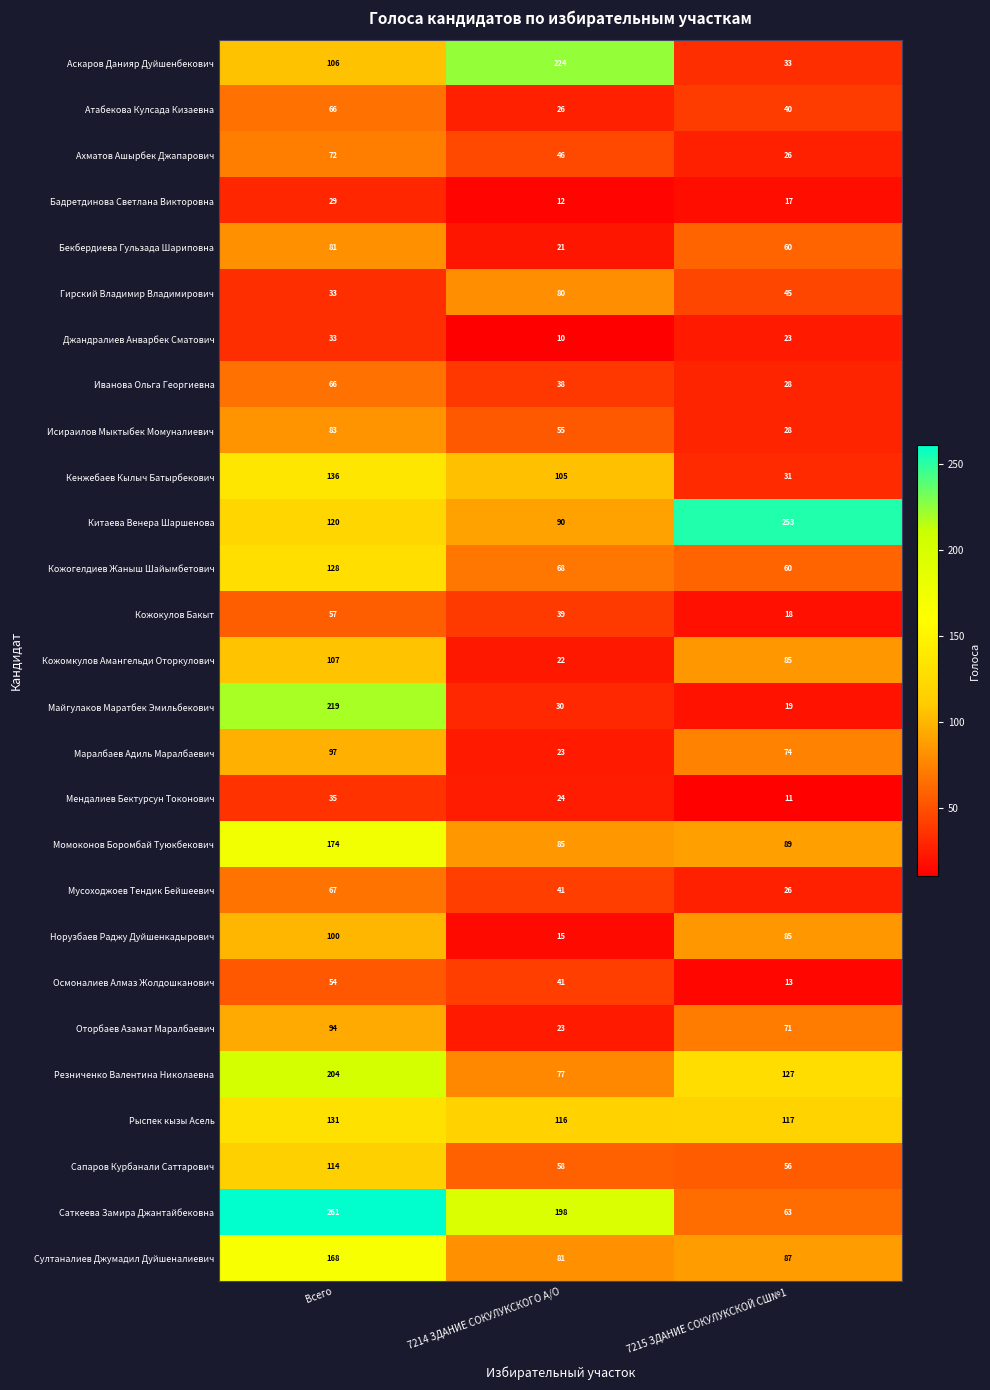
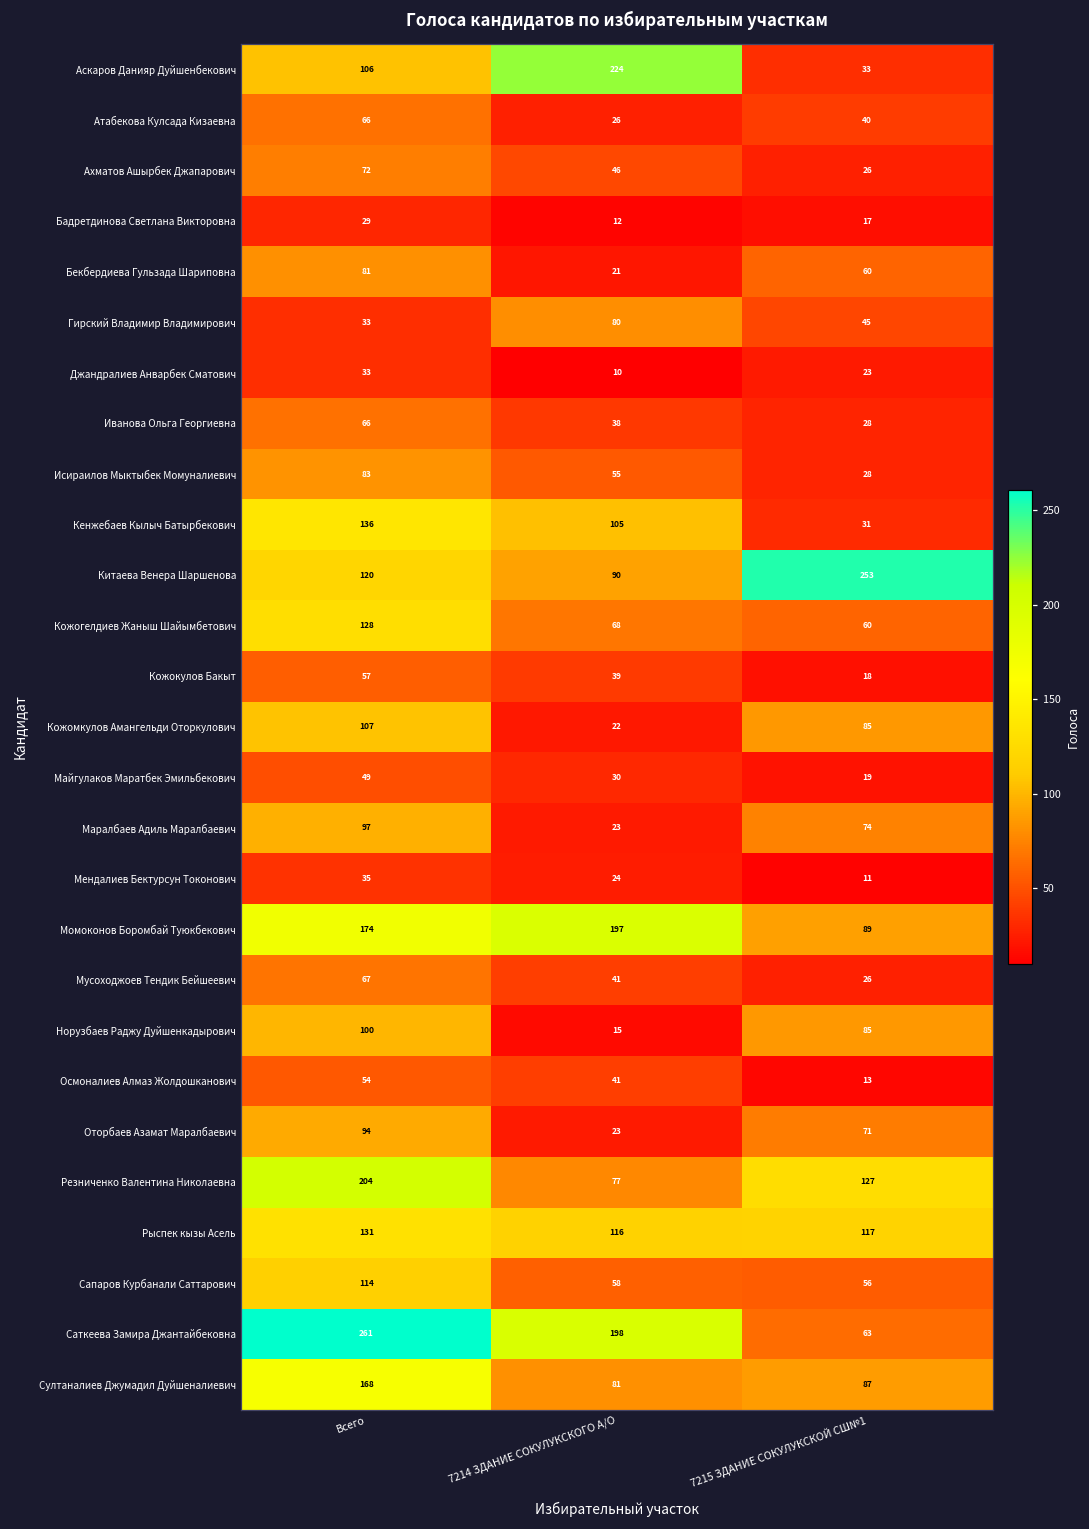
  {
    "Аскаров Данияр Дуйшенбекович": {
      "Всего": 106,
      "7214 ЗДАНИЕ СОКУЛУКСКОГО А/О": 224,
      "7215 ЗДАНИЕ СОКУЛУКСКОЙ СШ№1": 33
    },
    "Атабекова Кулсада Кизаевна": {
      "Всего": 66,
      "7214 ЗДАНИЕ СОКУЛУКСКОГО А/О": 26,
      "7215 ЗДАНИЕ СОКУЛУКСКОЙ СШ№1": 40
    },
    "Ахматов Ашырбек Джапарович": {
      "Всего": 72,
      "7214 ЗДАНИЕ СОКУЛУКСКОГО А/О": 46,
      "7215 ЗДАНИЕ СОКУЛУКСКОЙ СШ№1": 26
    },
    "Бадретдинова Светлана Викторовна": {
      "Всего": 29,
      "7214 ЗДАНИЕ СОКУЛУКСКОГО А/О": 12,
      "7215 ЗДАНИЕ СОКУЛУКСКОЙ СШ№1": 17
    },
    "Бекбердиева Гульзада Шариповна": {
      "Всего": 81,
      "7214 ЗДАНИЕ СОКУЛУКСКОГО А/О": 21,
      "7215 ЗДАНИЕ СОКУЛУКСКОЙ СШ№1": 60
    },
    "Гирский Владимир Владимирович": {
      "Всего": 33,
      "7214 ЗДАНИЕ СОКУЛУКСКОГО А/О": 80,
      "7215 ЗДАНИЕ СОКУЛУКСКОЙ СШ№1": 45
    },
    "Джандралиев Анварбек Сматович": {
      "Всего": 33,
      "7214 ЗДАНИЕ СОКУЛУКСКОГО А/О": 10,
      "7215 ЗДАНИЕ СОКУЛУКСКОЙ СШ№1": 23
    },
    "Иванова Ольга Георгиевна": {
      "Всего": 66,
      "7214 ЗДАНИЕ СОКУЛУКСКОГО А/О": 38,
      "7215 ЗДАНИЕ СОКУЛУКСКОЙ СШ№1": 28
    },
    "Исираилов Мыктыбек Момуналиевич": {
      "Всего": 83,
      "7214 ЗДАНИЕ СОКУЛУКСКОГО А/О": 55,
      "7215 ЗДАНИЕ СОКУЛУКСКОЙ СШ№1": 28
    },
    "Кенжебаев Кылыч Батырбекович": {
      "Всего": 136,
      "7214 ЗДАНИЕ СОКУЛУКСКОГО А/О": 105,
      "7215 ЗДАНИЕ СОКУЛУКСКОЙ СШ№1": 31
    },
    "Китаева Венера Шаршенова": {
      "Всего": 120,
      "7214 ЗДАНИЕ СОКУЛУКСКОГО А/О": 90,
      "7215 ЗДАНИЕ СОКУЛУКСКОЙ СШ№1": 253
    },
    "Кожогелдиев Жаныш Шайымбетович": {
      "Всего": 128,
      "7214 ЗДАНИЕ СОКУЛУКСКОГО А/О": 68,
      "7215 ЗДАНИЕ СОКУЛУКСКОЙ СШ№1": 60
    },
    "Кожокулов Бакыт": {
      "Всего": 57,
      "7214 ЗДАНИЕ СОКУЛУКСКОГО А/О": 39,
      "7215 ЗДАНИЕ СОКУЛУКСКОЙ СШ№1": 18
    },
    "Кожомкулов Амангельди Оторкулович": {
      "Всего": 107,
      "7214 ЗДАНИЕ СОКУЛУКСКОГО А/О": 22,
      "7215 ЗДАНИЕ СОКУЛУКСКОЙ СШ№1": 85
    },
    "Майгулаков Маратбек Эмильбекович": {
-     "Всего": 219,
+     "Всего": 49,
      "7214 ЗДАНИЕ СОКУЛУКСКОГО А/О": 30,
      "7215 ЗДАНИЕ СОКУЛУКСКОЙ СШ№1": 19
    },
    "Маралбаев Адиль Маралбаевич": {
      "Всего": 97,
      "7214 ЗДАНИЕ СОКУЛУКСКОГО А/О": 23,
      "7215 ЗДАНИЕ СОКУЛУКСКОЙ СШ№1": 74
    },
    "Мендалиев Бектурсун Токонович": {
      "Всего": 35,
      "7214 ЗДАНИЕ СОКУЛУКСКОГО А/О": 24,
      "7215 ЗДАНИЕ СОКУЛУКСКОЙ СШ№1": 11
    },
    "Момоконов Боромбай Туюкбекович": {
      "Всего": 174,
-     "7214 ЗДАНИЕ СОКУЛУКСКОГО А/О": 85,
+     "7214 ЗДАНИЕ СОКУЛУКСКОГО А/О": 197,
      "7215 ЗДАНИЕ СОКУЛУКСКОЙ СШ№1": 89
    },
    "Мусоходжоев Тендик Бейшеевич": {
      "Всего": 67,
      "7214 ЗДАНИЕ СОКУЛУКСКОГО А/О": 41,
      "7215 ЗДАНИЕ СОКУЛУКСКОЙ СШ№1": 26
    },
    "Норузбаев Раджу Дуйшенкадырович": {
      "Всего": 100,
      "7214 ЗДАНИЕ СОКУЛУКСКОГО А/О": 15,
      "7215 ЗДАНИЕ СОКУЛУКСКОЙ СШ№1": 85
    },
    "Осмоналиев Алмаз Жолдошканович": {
      "Всего": 54,
      "7214 ЗДАНИЕ СОКУЛУКСКОГО А/О": 41,
      "7215 ЗДАНИЕ СОКУЛУКСКОЙ СШ№1": 13
    },
    "Оторбаев Азамат Маралбаевич": {
      "Всего": 94,
      "7214 ЗДАНИЕ СОКУЛУКСКОГО А/О": 23,
      "7215 ЗДАНИЕ СОКУЛУКСКОЙ СШ№1": 71
    },
    "Резниченко Валентина Николаевна": {
      "Всего": 204,
      "7214 ЗДАНИЕ СОКУЛУКСКОГО А/О": 77,
      "7215 ЗДАНИЕ СОКУЛУКСКОЙ СШ№1": 127
    },
    "Рыспек кызы Асель": {
      "Всего": 131,
      "7214 ЗДАНИЕ СОКУЛУКСКОГО А/О": 116,
      "7215 ЗДАНИЕ СОКУЛУКСКОЙ СШ№1": 117
    },
    "Сапаров Курбанали Саттарович": {
      "Всего": 114,
      "7214 ЗДАНИЕ СОКУЛУКСКОГО А/О": 58,
      "7215 ЗДАНИЕ СОКУЛУКСКОЙ СШ№1": 56
    },
    "Саткеева Замира Джантайбековна": {
      "Всего": 261,
      "7214 ЗДАНИЕ СОКУЛУКСКОГО А/О": 198,
      "7215 ЗДАНИЕ СОКУЛУКСКОЙ СШ№1": 63
    },
    "Султаналиев Джумадил Дуйшеналиевич": {
      "Всего": 168,
      "7214 ЗДАНИЕ СОКУЛУКСКОГО А/О": 81,
      "7215 ЗДАНИЕ СОКУЛУКСКОЙ СШ№1": 87
    }
  }
